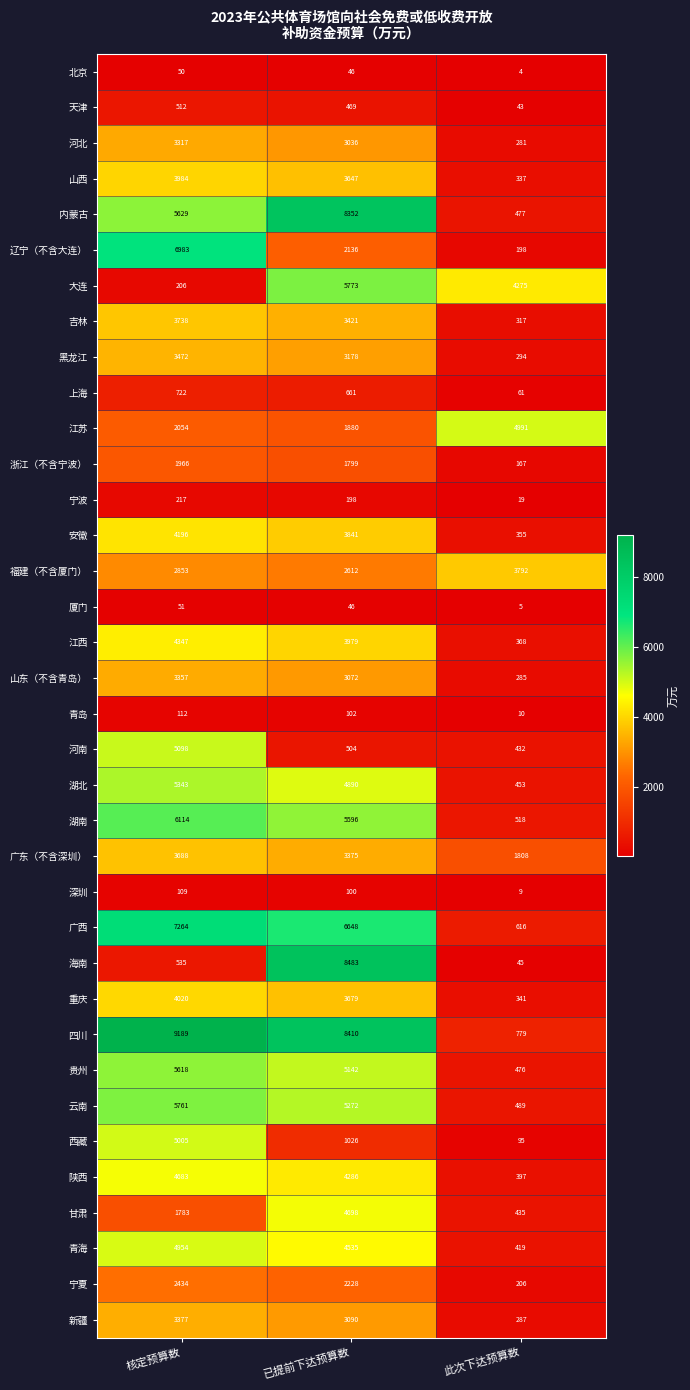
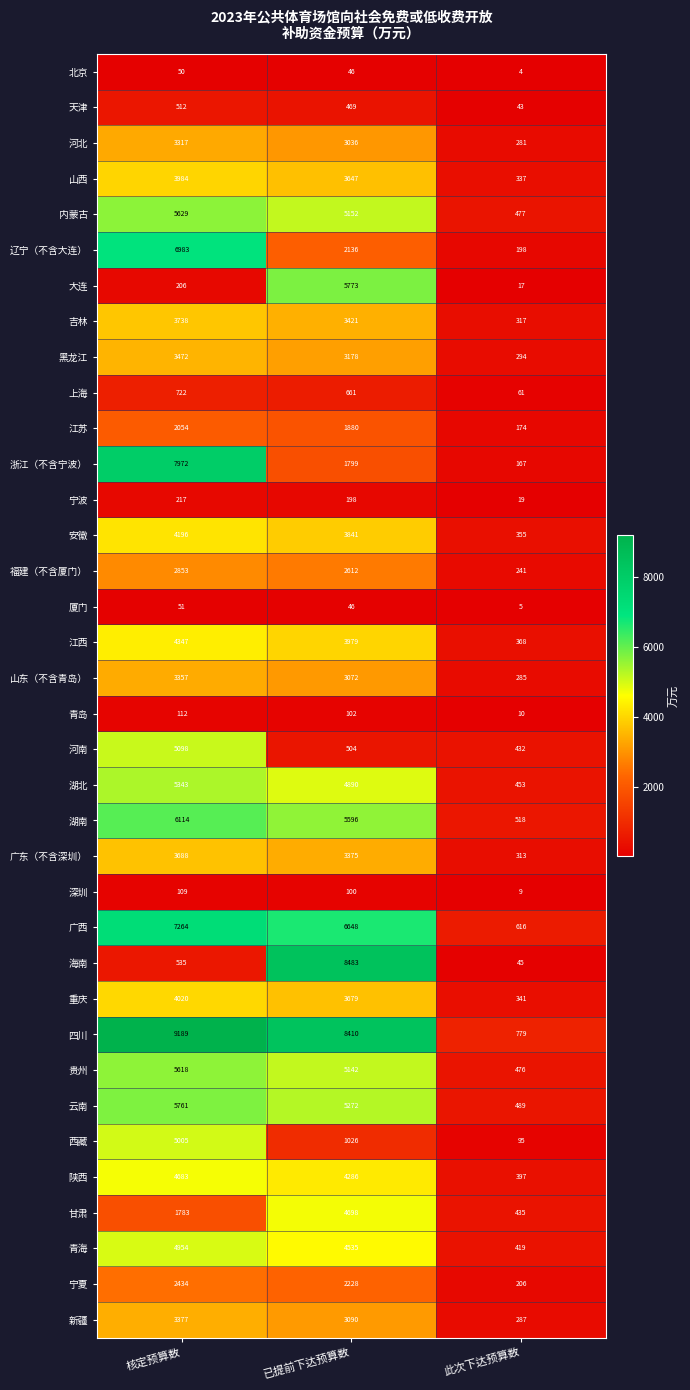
  {
    "北京": {
      "核定预算数": 50,
      "已提前下达预算数": 46,
      "此次下达预算数": 4
    },
    "天津": {
      "核定预算数": 512,
      "已提前下达预算数": 469,
      "此次下达预算数": 43
    },
    "河北": {
      "核定预算数": 3317,
      "已提前下达预算数": 3036,
      "此次下达预算数": 281
    },
    "山西": {
      "核定预算数": 3984,
      "已提前下达预算数": 3647,
      "此次下达预算数": 337
    },
    "内蒙古": {
      "核定预算数": 5629,
-     "已提前下达预算数": 8352,
+     "已提前下达预算数": 5152,
      "此次下达预算数": 477
    },
    "辽宁（不含大连）": {
      "核定预算数": 6983,
      "已提前下达预算数": 2136,
      "此次下达预算数": 198
    },
    "大连": {
      "核定预算数": 206,
      "已提前下达预算数": 5773,
-     "此次下达预算数": 4275
+     "此次下达预算数": 17
    },
    "吉林": {
      "核定预算数": 3738,
      "已提前下达预算数": 3421,
      "此次下达预算数": 317
    },
    "黑龙江": {
      "核定预算数": 3472,
      "已提前下达预算数": 3178,
      "此次下达预算数": 294
    },
    "上海": {
      "核定预算数": 722,
      "已提前下达预算数": 661,
      "此次下达预算数": 61
    },
    "江苏": {
      "核定预算数": 2054,
      "已提前下达预算数": 1880,
-     "此次下达预算数": 4991
+     "此次下达预算数": 174
    },
    "浙江（不含宁波）": {
-     "核定预算数": 1966,
+     "核定预算数": 7972,
      "已提前下达预算数": 1799,
      "此次下达预算数": 167
    },
    "宁波": {
      "核定预算数": 217,
      "已提前下达预算数": 198,
      "此次下达预算数": 19
    },
    "安徽": {
      "核定预算数": 4196,
      "已提前下达预算数": 3841,
      "此次下达预算数": 355
    },
    "福建（不含厦门）": {
      "核定预算数": 2853,
      "已提前下达预算数": 2612,
-     "此次下达预算数": 3792
+     "此次下达预算数": 241
    },
    "厦门": {
      "核定预算数": 51,
      "已提前下达预算数": 46,
      "此次下达预算数": 5
    },
    "江西": {
      "核定预算数": 4347,
      "已提前下达预算数": 3979,
      "此次下达预算数": 368
    },
    "山东（不含青岛）": {
      "核定预算数": 3357,
      "已提前下达预算数": 3072,
      "此次下达预算数": 285
    },
    "青岛": {
      "核定预算数": 112,
      "已提前下达预算数": 102,
      "此次下达预算数": 10
    },
    "河南": {
      "核定预算数": 5098,
      "已提前下达预算数": 504,
      "此次下达预算数": 432
    },
    "湖北": {
      "核定预算数": 5343,
      "已提前下达预算数": 4890,
      "此次下达预算数": 453
    },
    "湖南": {
      "核定预算数": 6114,
      "已提前下达预算数": 5596,
      "此次下达预算数": 518
    },
    "广东（不含深圳）": {
      "核定预算数": 3688,
      "已提前下达预算数": 3375,
-     "此次下达预算数": 1808
+     "此次下达预算数": 313
    },
    "深圳": {
      "核定预算数": 109,
      "已提前下达预算数": 100,
      "此次下达预算数": 9
    },
    "广西": {
      "核定预算数": 7264,
      "已提前下达预算数": 6648,
      "此次下达预算数": 616
    },
    "海南": {
      "核定预算数": 535,
      "已提前下达预算数": 8483,
      "此次下达预算数": 45
    },
    "重庆": {
      "核定预算数": 4020,
      "已提前下达预算数": 3679,
      "此次下达预算数": 341
    },
    "四川": {
      "核定预算数": 9189,
      "已提前下达预算数": 8410,
      "此次下达预算数": 779
    },
    "贵州": {
      "核定预算数": 5618,
      "已提前下达预算数": 5142,
      "此次下达预算数": 476
    },
    "云南": {
      "核定预算数": 5761,
      "已提前下达预算数": 5272,
      "此次下达预算数": 489
    },
    "西藏": {
      "核定预算数": 5005,
      "已提前下达预算数": 1026,
      "此次下达预算数": 95
    },
    "陕西": {
      "核定预算数": 4683,
      "已提前下达预算数": 4286,
      "此次下达预算数": 397
    },
    "甘肃": {
      "核定预算数": 1783,
      "已提前下达预算数": 4698,
      "此次下达预算数": 435
    },
    "青海": {
      "核定预算数": 4954,
      "已提前下达预算数": 4535,
      "此次下达预算数": 419
    },
    "宁夏": {
      "核定预算数": 2434,
      "已提前下达预算数": 2228,
      "此次下达预算数": 206
    },
    "新疆": {
      "核定预算数": 3377,
      "已提前下达预算数": 3090,
      "此次下达预算数": 287
    }
  }
